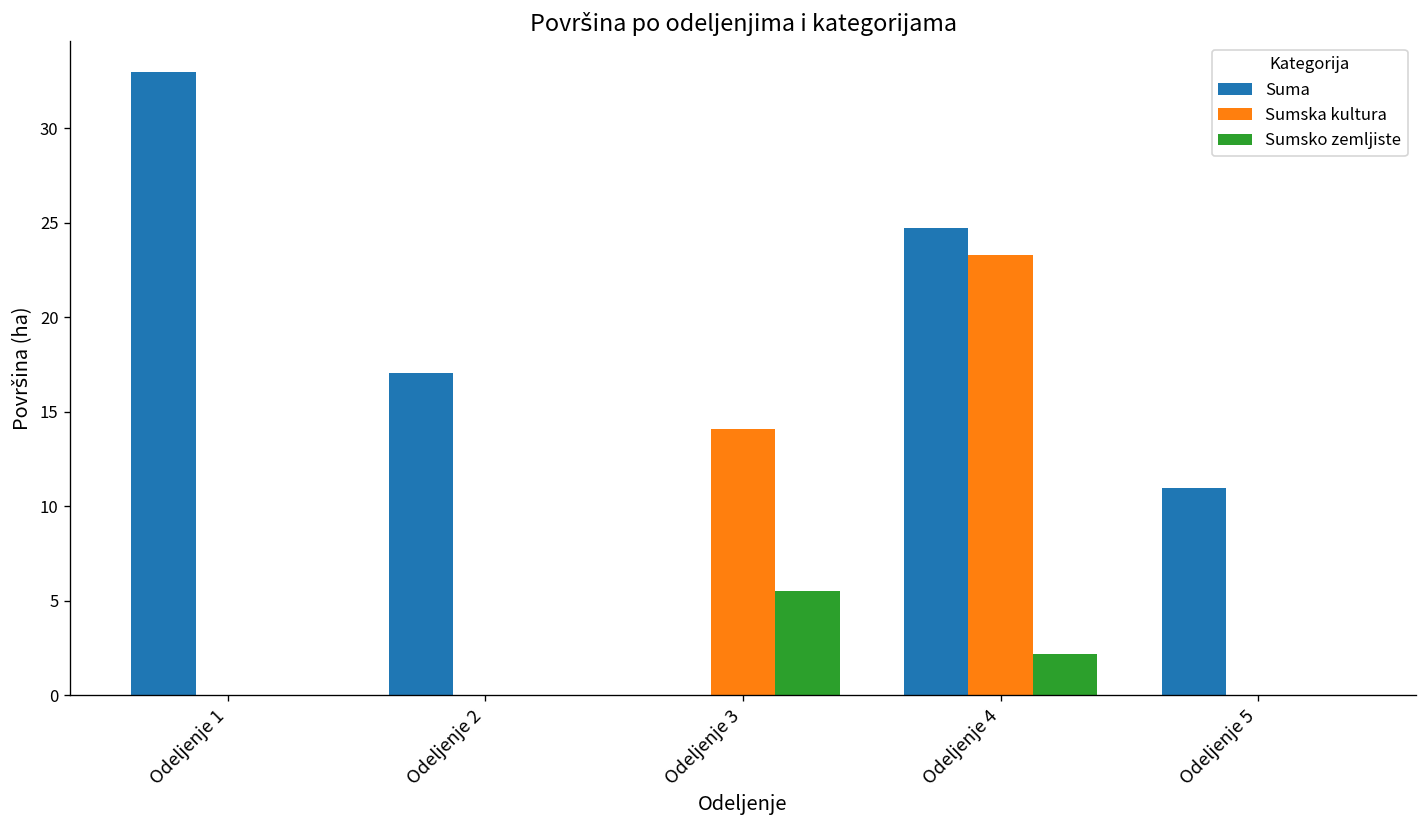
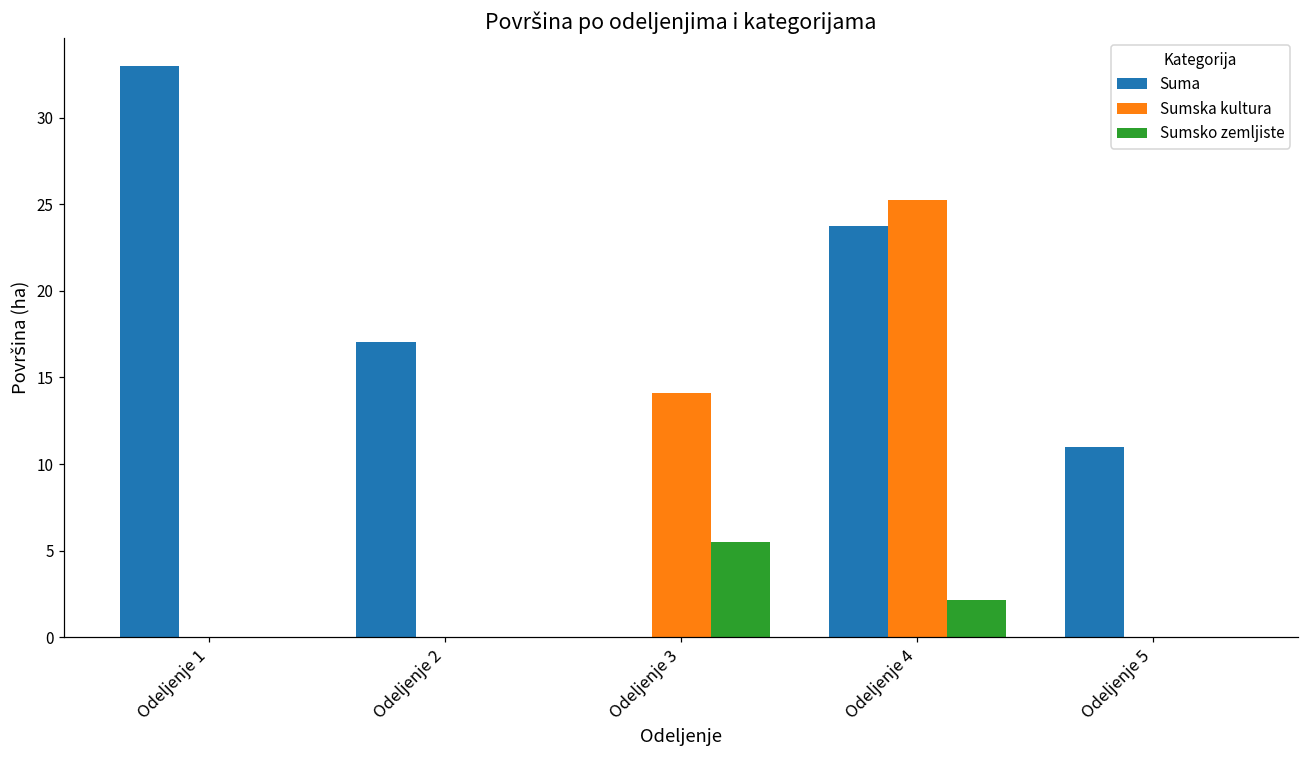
  {
    "Suma": {
      "Odeljenje 1": 33.0,
      "Odeljenje 2": 17.0,
      "Odeljenje 3": 0.0,
-     "Odeljenje 4": 24.7,
+     "Odeljenje 4": 23.8,
      "Odeljenje 5": 11.0
    },
    "Sumska kultura": {
      "Odeljenje 1": 0.0,
      "Odeljenje 2": 0.0,
      "Odeljenje 3": 14.1,
-     "Odeljenje 4": 23.3,
+     "Odeljenje 4": 25.3,
      "Odeljenje 5": 0.0
    },
    "Sumsko zemljiste": {
      "Odeljenje 1": 0.0,
      "Odeljenje 2": 0.0,
      "Odeljenje 3": 5.5,
      "Odeljenje 4": 2.2,
      "Odeljenje 5": 0.0
    }
  }
